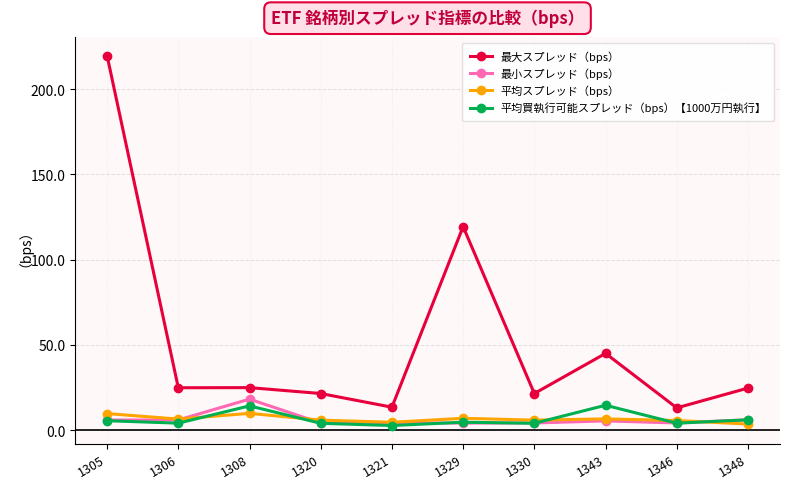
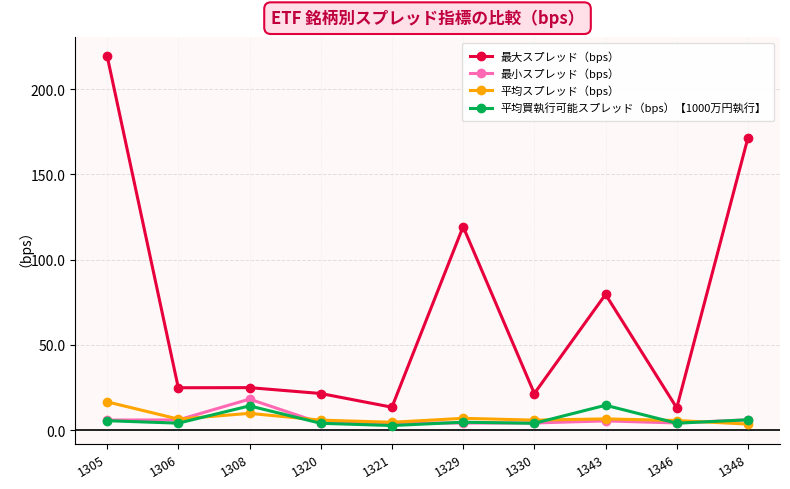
  {
    "最大スプレッド（bps）": {
      "1305": 220,
      "1306": 25,
      "1308": 25,
      "1320": 22,
      "1321": 13,
      "1329": 119,
      "1330": 22,
-     "1343": 45,
+     "1343": 80,
      "1346": 13,
-     "1348": 25
+     "1348": 172
    },
    "最小スプレッド（bps）": {
      "1308": 18
    },
    "平均スプレッド（bps）": {
-     "1305": 10,
+     "1305": 17,
      "1308": 10,
      "1320": 6,
      "1329": 7,
      "1330": 6,
      "1348": 4
    },
    "平均買執行可能スプレッド（bps）【1000万円執行】": {
      "1306": 4,
      "1308": 14,
      "1343": 15
    }
  }
